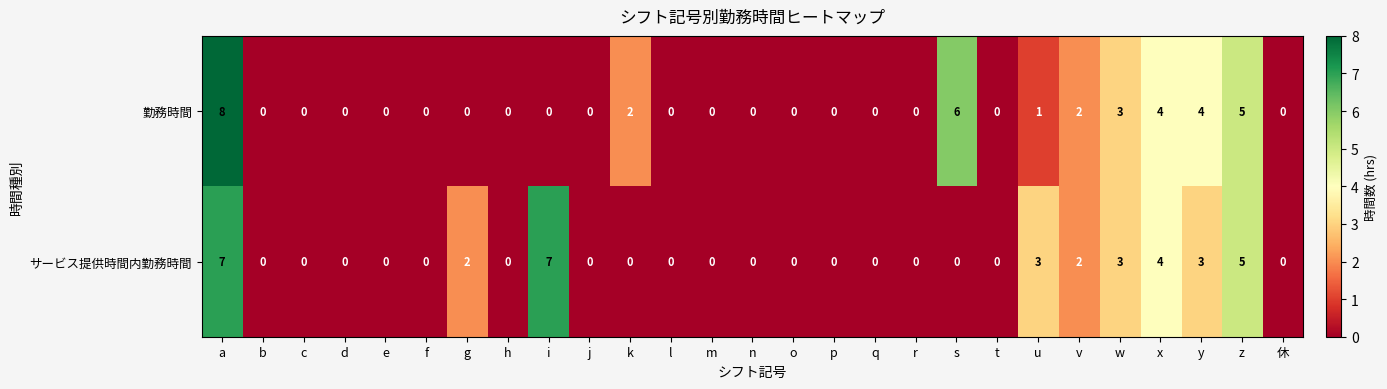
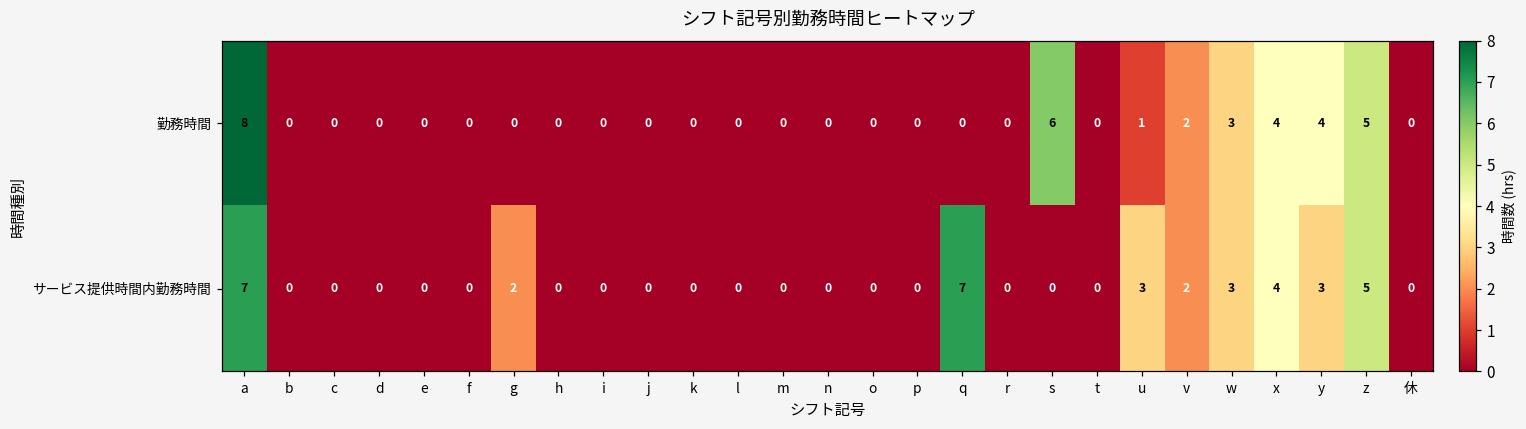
  {
    "勤務時間": {
      "a": 8,
      "b": 0,
      "c": 0,
      "d": 0,
      "e": 0,
      "f": 0,
      "g": 0,
      "h": 0,
      "i": 0,
      "j": 0,
-     "k": 2,
+     "k": 0,
      "l": 0,
      "m": 0,
      "n": 0,
      "o": 0,
      "p": 0,
      "q": 0,
      "r": 0,
      "s": 6,
      "t": 0,
      "u": 1,
      "v": 2,
      "w": 3,
      "x": 4,
      "y": 4,
      "z": 5,
      "休": 0
    },
    "サービス提供時間内勤務時間": {
      "a": 7,
      "b": 0,
      "c": 0,
      "d": 0,
      "e": 0,
      "f": 0,
      "g": 2,
      "h": 0,
-     "i": 7,
+     "i": 0,
      "j": 0,
      "k": 0,
      "l": 0,
      "m": 0,
      "n": 0,
      "o": 0,
      "p": 0,
-     "q": 0,
+     "q": 7,
      "r": 0,
      "s": 0,
      "t": 0,
      "u": 3,
      "v": 2,
      "w": 3,
      "x": 4,
      "y": 3,
      "z": 5,
      "休": 0
    }
  }
